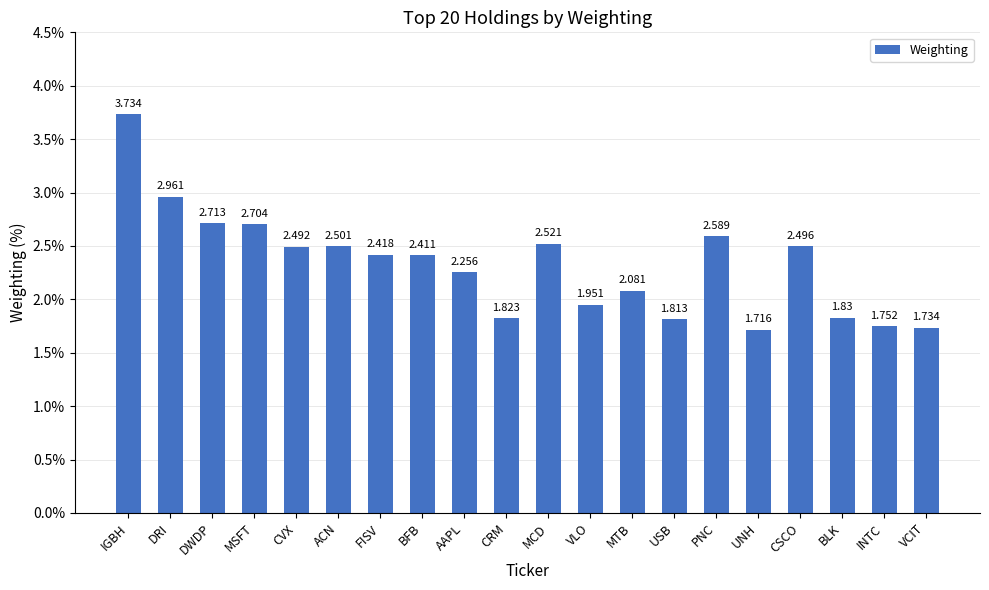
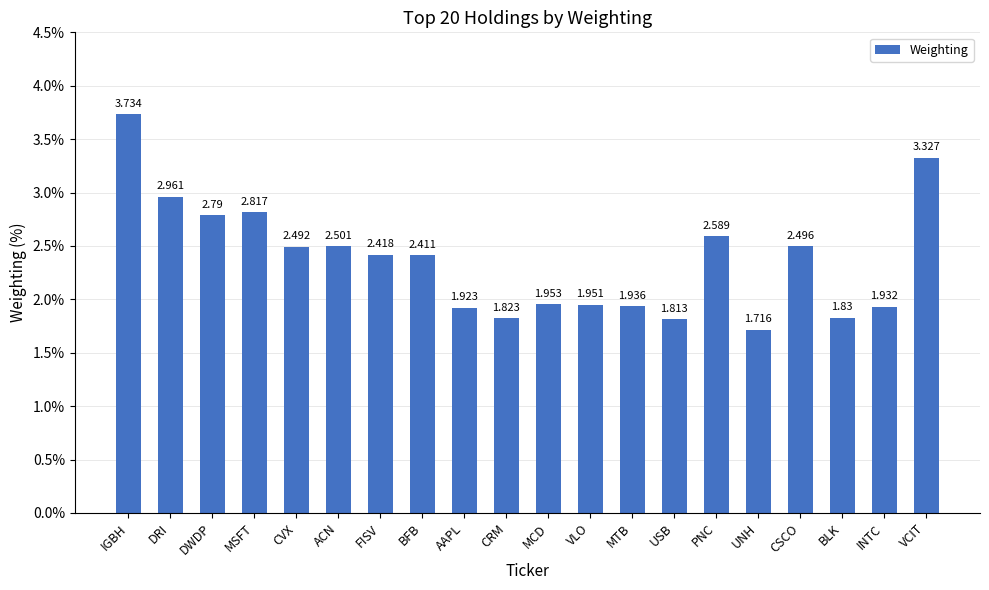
  {
    "IGBH": 3.734,
    "DRI": 2.961,
-   "DWDP": 2.713,
-   "MSFT": 2.704,
+   "DWDP": 2.79,
+   "MSFT": 2.817,
    "CVX": 2.492,
    "ACN": 2.501,
    "FISV": 2.418,
    "BFB": 2.411,
-   "AAPL": 2.256,
+   "AAPL": 1.923,
    "CRM": 1.823,
-   "MCD": 2.521,
+   "MCD": 1.953,
    "VLO": 1.951,
-   "MTB": 2.081,
+   "MTB": 1.936,
    "USB": 1.813,
    "PNC": 2.589,
    "UNH": 1.716,
    "CSCO": 2.496,
    "BLK": 1.83,
-   "INTC": 1.752,
-   "VCIT": 1.734
+   "INTC": 1.932,
+   "VCIT": 3.327
  }
